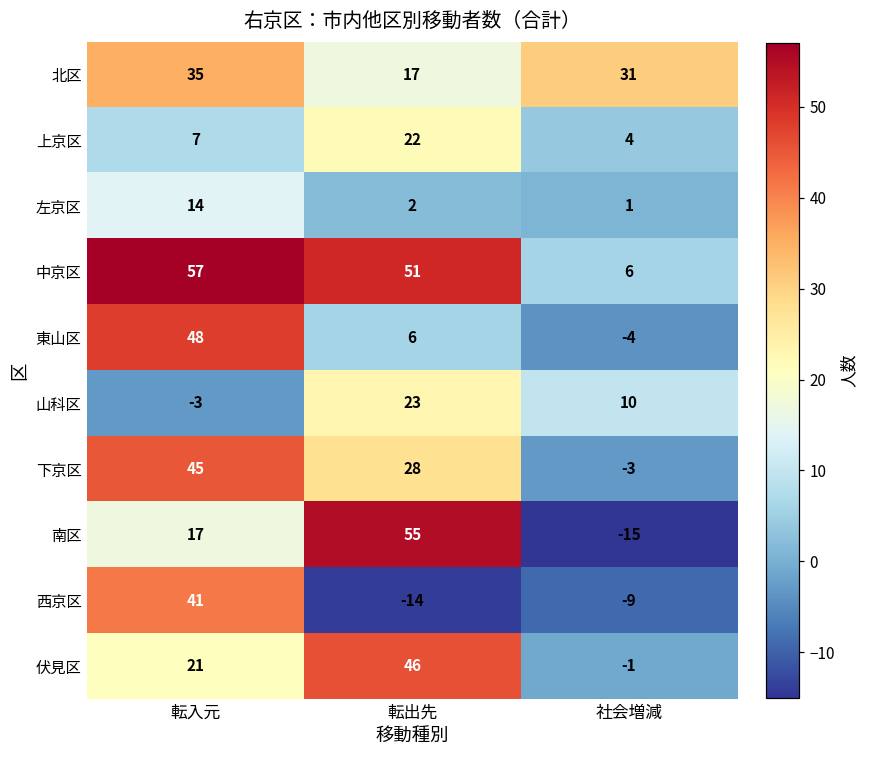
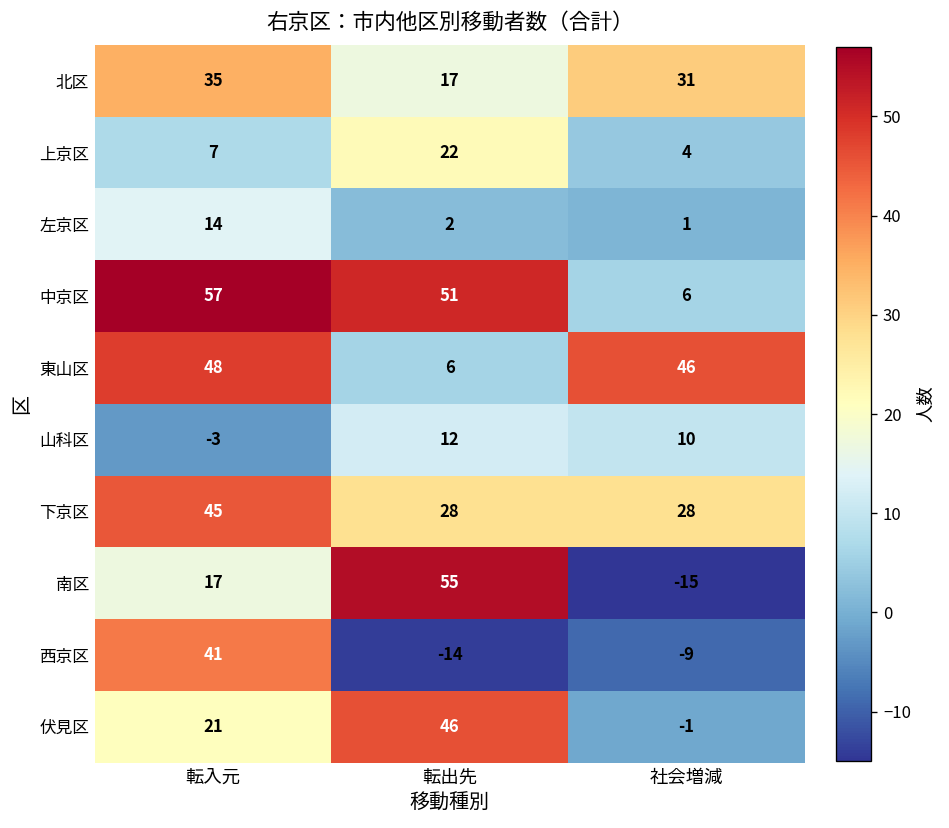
  {
    "北区": {
      "転入元": 35,
      "転出先": 17,
      "社会増減": 31
    },
    "上京区": {
      "転入元": 7,
      "転出先": 22,
      "社会増減": 4
    },
    "左京区": {
      "転入元": 14,
      "転出先": 2,
      "社会増減": 1
    },
    "中京区": {
      "転入元": 57,
      "転出先": 51,
      "社会増減": 6
    },
    "東山区": {
      "転入元": 48,
      "転出先": 6,
-     "社会増減": -4
+     "社会増減": 46
    },
    "山科区": {
      "転入元": -3,
-     "転出先": 23,
+     "転出先": 12,
      "社会増減": 10
    },
    "下京区": {
      "転入元": 45,
      "転出先": 28,
-     "社会増減": -3
+     "社会増減": 28
    },
    "南区": {
      "転入元": 17,
      "転出先": 55,
      "社会増減": -15
    },
    "西京区": {
      "転入元": 41,
      "転出先": -14,
      "社会増減": -9
    },
    "伏見区": {
      "転入元": 21,
      "転出先": 46,
      "社会増減": -1
    }
  }
